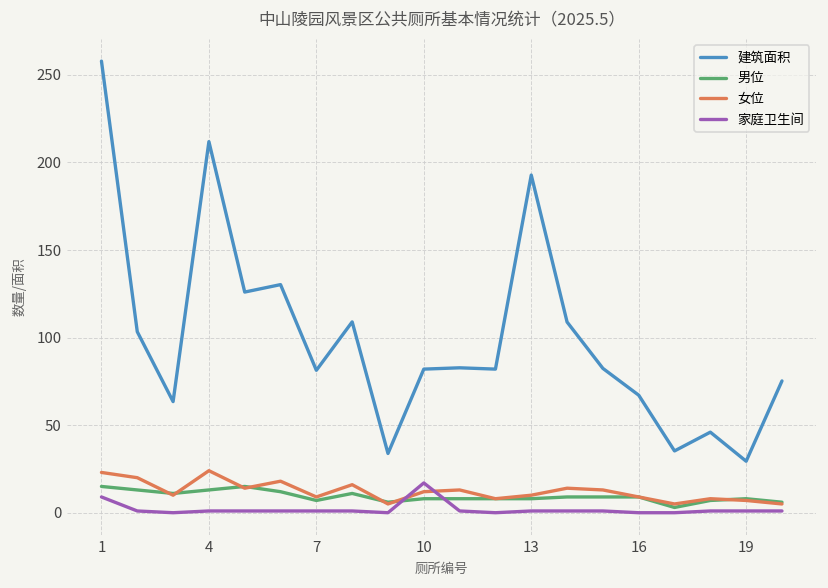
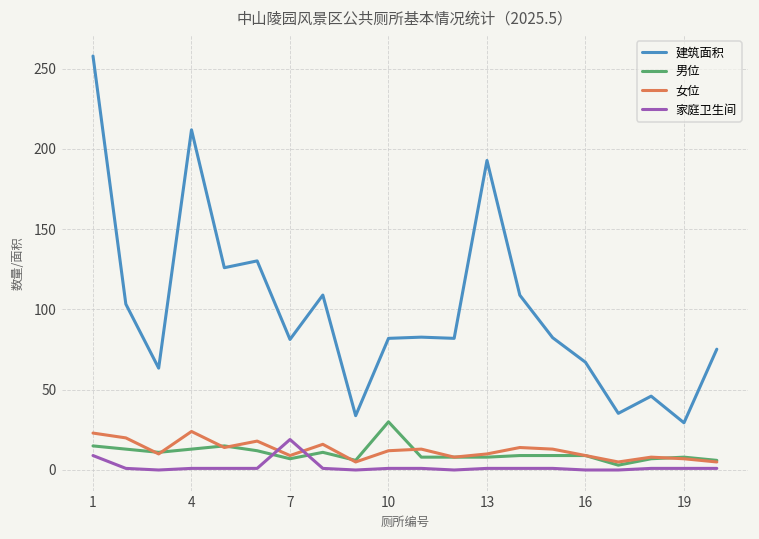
  {
    "建筑面积": {
      "1": 258,
      "4": 212,
      "7": 81,
      "10": 82,
      "13": 193,
      "16": 67,
      "19": 29
    },
    "男位": {
      "1": 15,
      "4": 13,
      "7": 7,
-     "10": 8,
+     "10": 30,
      "13": 8
    },
    "女位": {
      "1": 23,
      "4": 24,
      "7": 9,
      "10": 12,
      "13": 10
    },
    "家庭卫生间": {
      "1": 9,
      "4": 1,
-     "7": 1,
-     "10": 17,
+     "7": 19,
+     "10": 1,
      "13": 1,
      "16": 0,
      "19": 1
    }
  }
